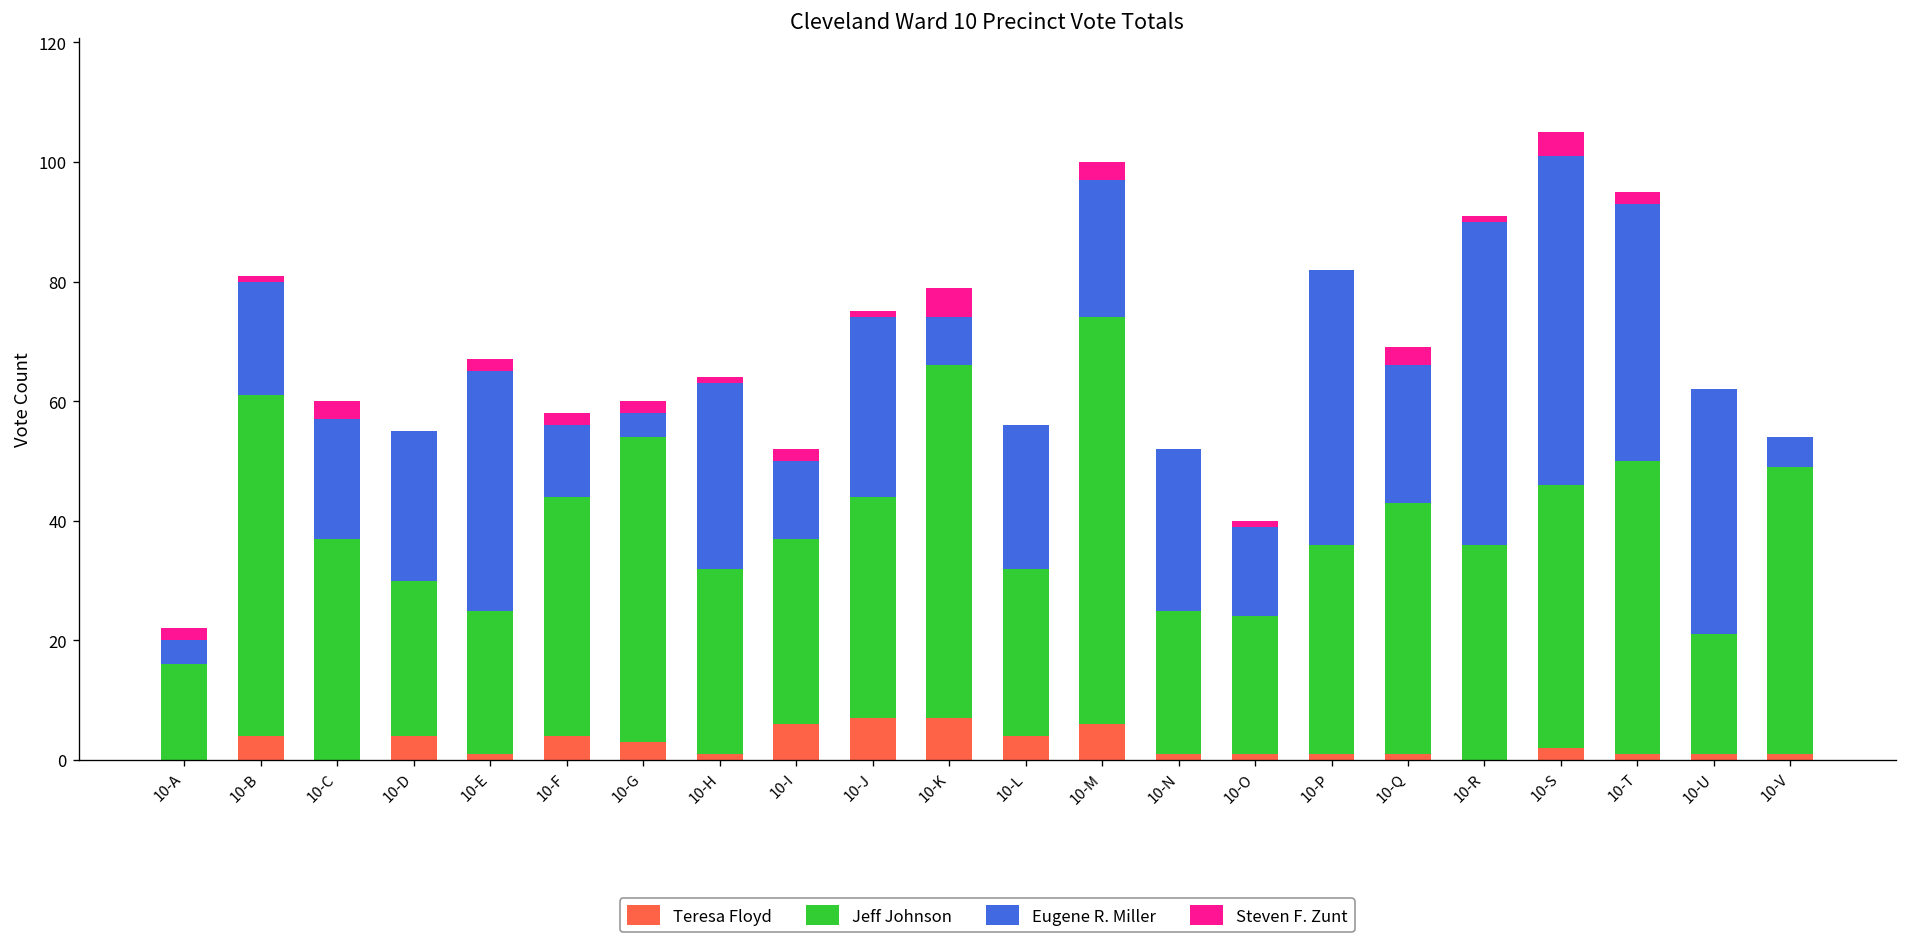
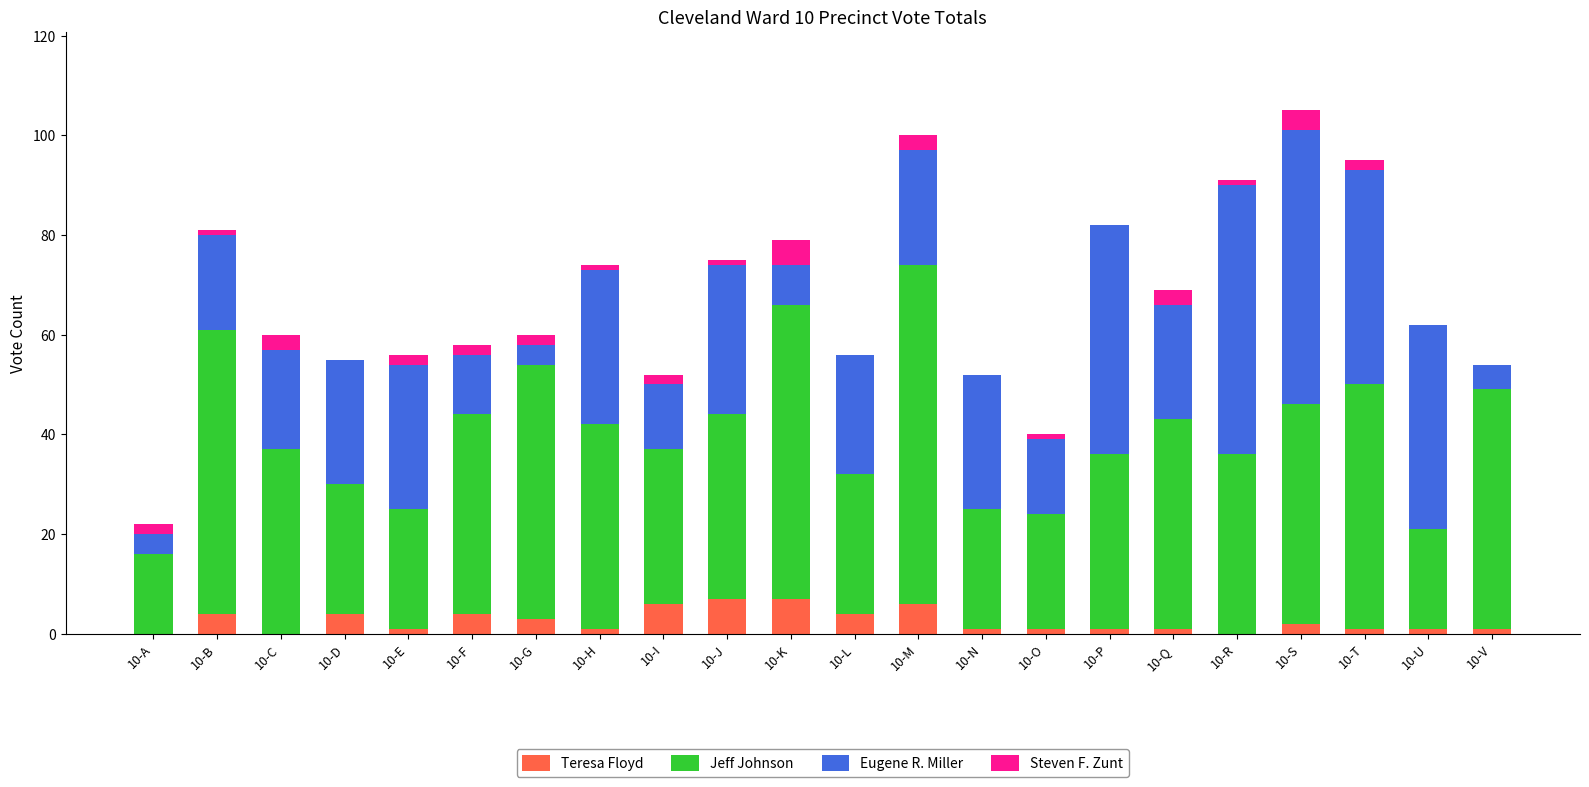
  {
    "Teresa Floyd": {
      "10-A": 0,
      "10-B": 4,
      "10-C": 0,
      "10-D": 4,
      "10-E": 1,
      "10-F": 4,
      "10-G": 3,
      "10-H": 1,
      "10-I": 6,
      "10-J": 7,
      "10-K": 7,
      "10-L": 4,
      "10-M": 6,
      "10-N": 1,
      "10-O": 1,
      "10-P": 1,
      "10-Q": 1,
      "10-R": 0,
      "10-S": 2,
      "10-T": 1,
      "10-U": 1,
      "10-V": 1
    },
    "Jeff Johnson": {
      "10-A": 16,
      "10-B": 57,
      "10-C": 37,
      "10-D": 26,
      "10-E": 24,
      "10-F": 40,
      "10-G": 51,
-     "10-H": 31,
+     "10-H": 41,
      "10-I": 31,
      "10-J": 37,
      "10-K": 59,
      "10-L": 28,
      "10-M": 68,
      "10-N": 24,
      "10-O": 23,
      "10-P": 35,
      "10-Q": 42,
      "10-R": 36,
      "10-S": 44,
      "10-T": 49,
      "10-U": 20,
      "10-V": 48
    },
    "Eugene R. Miller": {
      "10-A": 4,
      "10-B": 19,
      "10-C": 20,
      "10-D": 25,
-     "10-E": 40,
+     "10-E": 29,
      "10-F": 12,
      "10-G": 4,
      "10-H": 31,
      "10-I": 13,
      "10-J": 30,
      "10-K": 8,
      "10-L": 24,
      "10-M": 23,
      "10-N": 27,
      "10-O": 15,
      "10-P": 46,
      "10-Q": 23,
      "10-R": 54,
      "10-S": 55,
      "10-T": 43,
      "10-U": 41,
      "10-V": 5
    },
    "Steven F. Zunt": {
      "10-A": 2,
      "10-B": 1,
      "10-C": 3,
      "10-D": 0,
      "10-E": 2,
      "10-F": 2,
      "10-G": 2,
      "10-H": 1,
      "10-I": 2,
      "10-J": 1,
      "10-K": 5,
      "10-L": 0,
      "10-M": 3,
      "10-N": 0,
      "10-O": 1,
      "10-P": 0,
      "10-Q": 3,
      "10-R": 1,
      "10-S": 4,
      "10-T": 2,
      "10-U": 0,
      "10-V": 0
    }
  }
